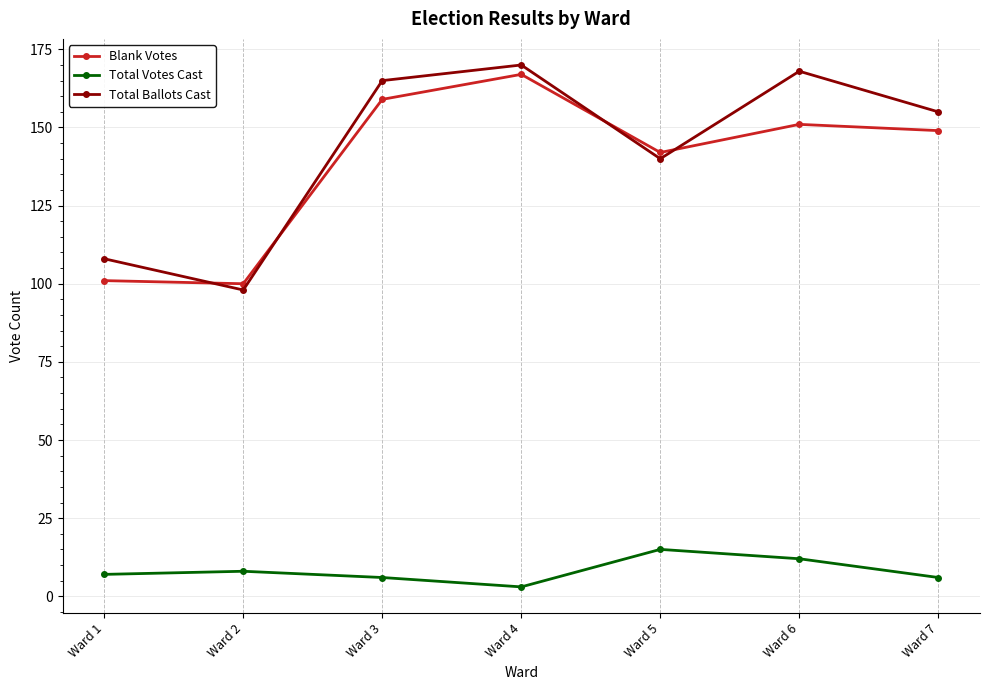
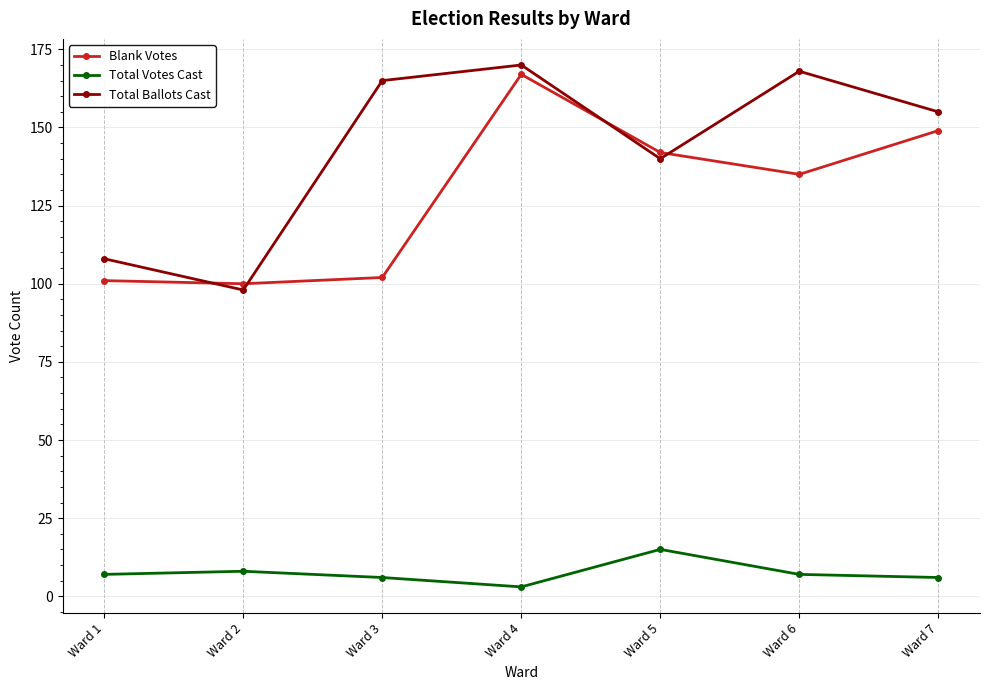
  {
    "Blank Votes": {
      "Ward 1": 101,
      "Ward 2": 100,
-     "Ward 3": 159,
+     "Ward 3": 102,
      "Ward 4": 167,
      "Ward 5": 142,
-     "Ward 6": 151,
+     "Ward 6": 135,
      "Ward 7": 149
    },
    "Total Votes Cast": {
      "Ward 1": 7,
      "Ward 2": 8,
      "Ward 3": 6,
      "Ward 4": 3,
      "Ward 5": 15,
-     "Ward 6": 12,
+     "Ward 6": 7,
      "Ward 7": 6
    },
    "Total Ballots Cast": {
      "Ward 1": 108,
      "Ward 2": 98,
      "Ward 3": 165,
      "Ward 4": 170,
      "Ward 5": 140,
      "Ward 6": 168,
      "Ward 7": 155
    }
  }
